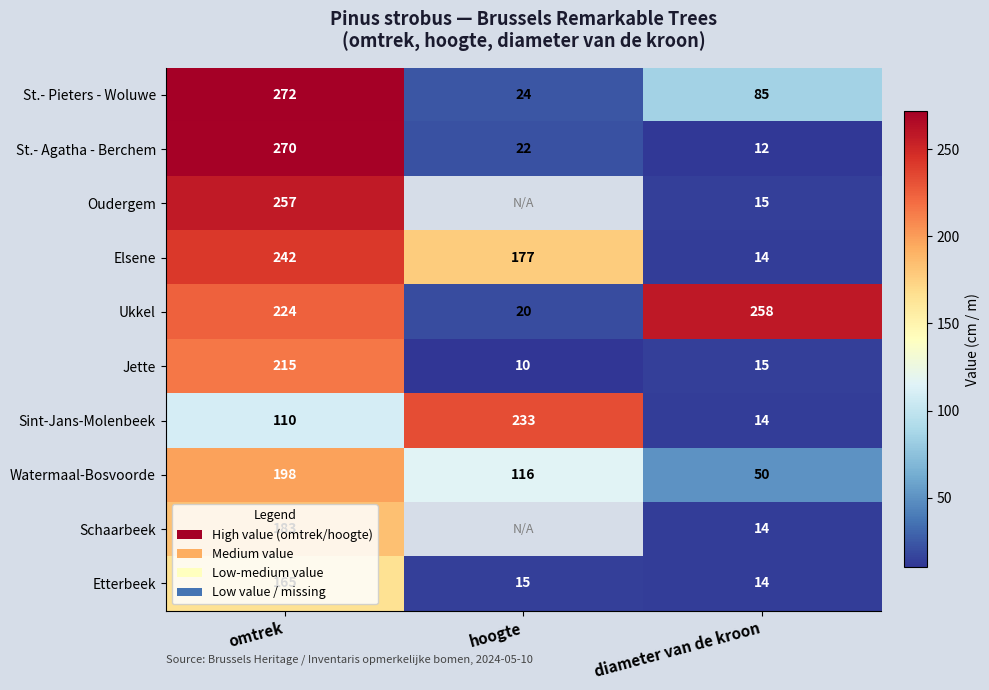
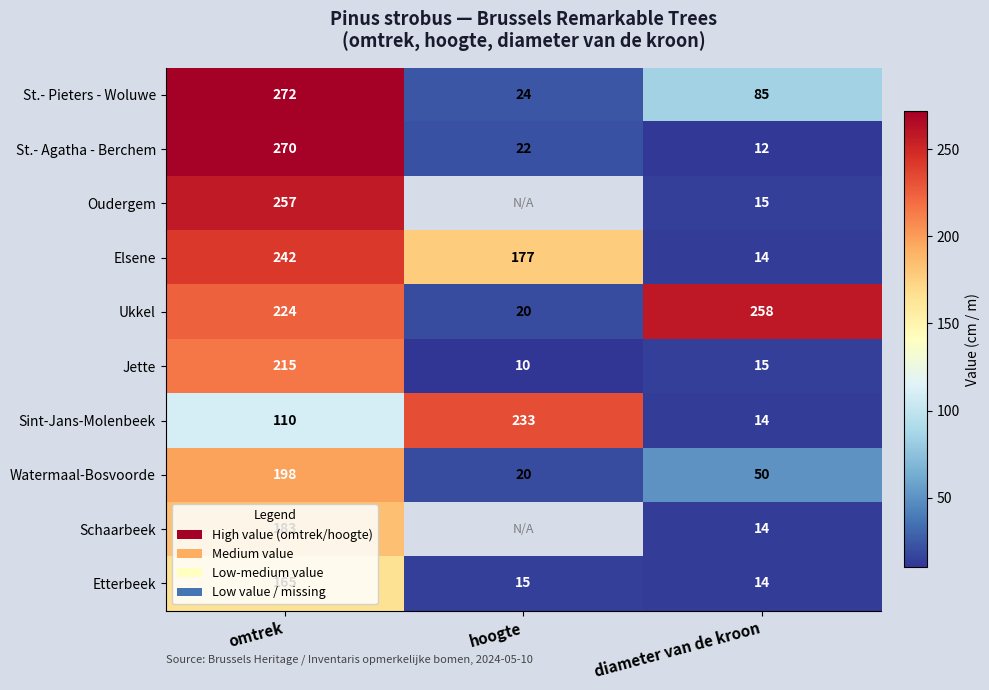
  {
    "St.- Pieters - Woluwe": {
      "omtrek": 272,
      "hoogte": 24,
      "diameter van de kroon": 85
    },
    "St.- Agatha - Berchem": {
      "omtrek": 270,
      "hoogte": 22,
      "diameter van de kroon": 12
    },
    "Oudergem": {
      "omtrek": 257,
      "diameter van de kroon": 15
    },
    "Elsene": {
      "omtrek": 242,
      "hoogte": 177,
      "diameter van de kroon": 14
    },
    "Ukkel": {
      "omtrek": 224,
      "hoogte": 20,
      "diameter van de kroon": 258
    },
    "Jette": {
      "omtrek": 215,
      "hoogte": 10,
      "diameter van de kroon": 15
    },
    "Sint-Jans-Molenbeek": {
      "omtrek": 110,
      "hoogte": 233,
      "diameter van de kroon": 14
    },
    "Watermaal-Bosvoorde": {
      "omtrek": 198,
-     "hoogte": 116,
+     "hoogte": 20,
      "diameter van de kroon": 50
    },
    "Schaarbeek": {
      "diameter van de kroon": 14
    },
    "Etterbeek": {
      "hoogte": 15,
      "diameter van de kroon": 14
    }
  }
